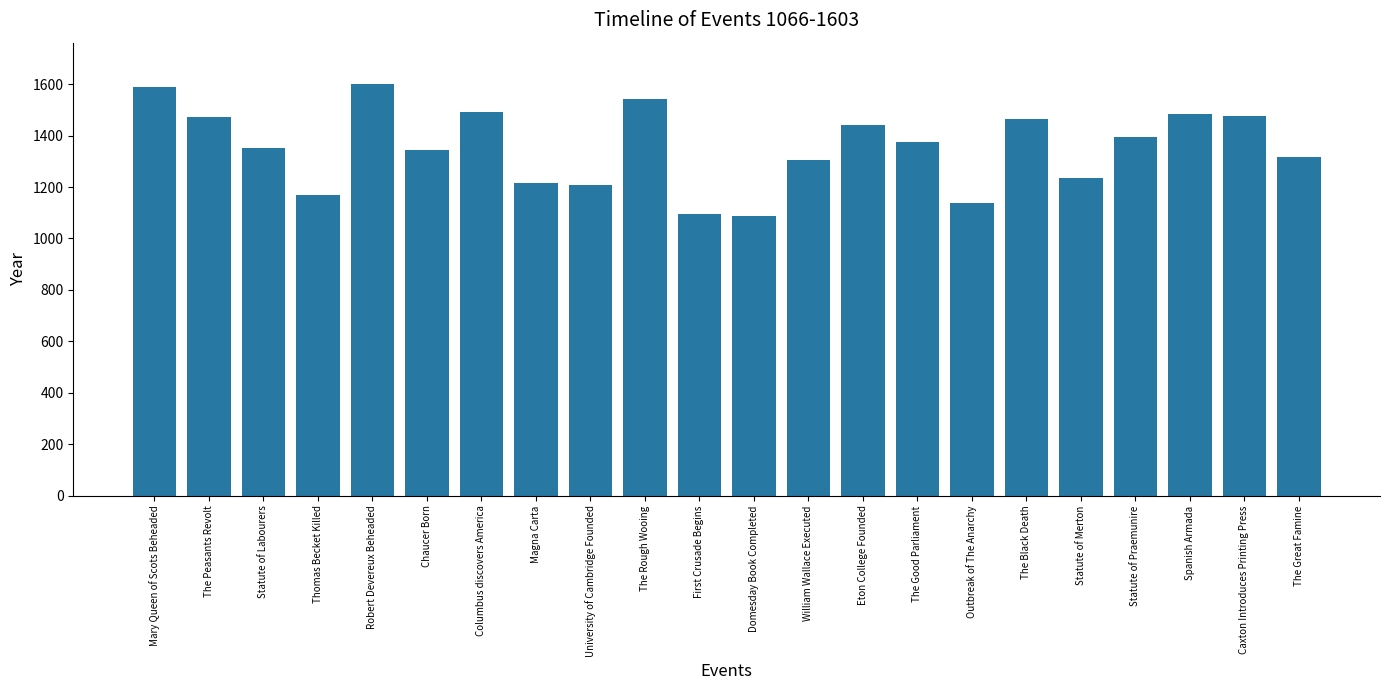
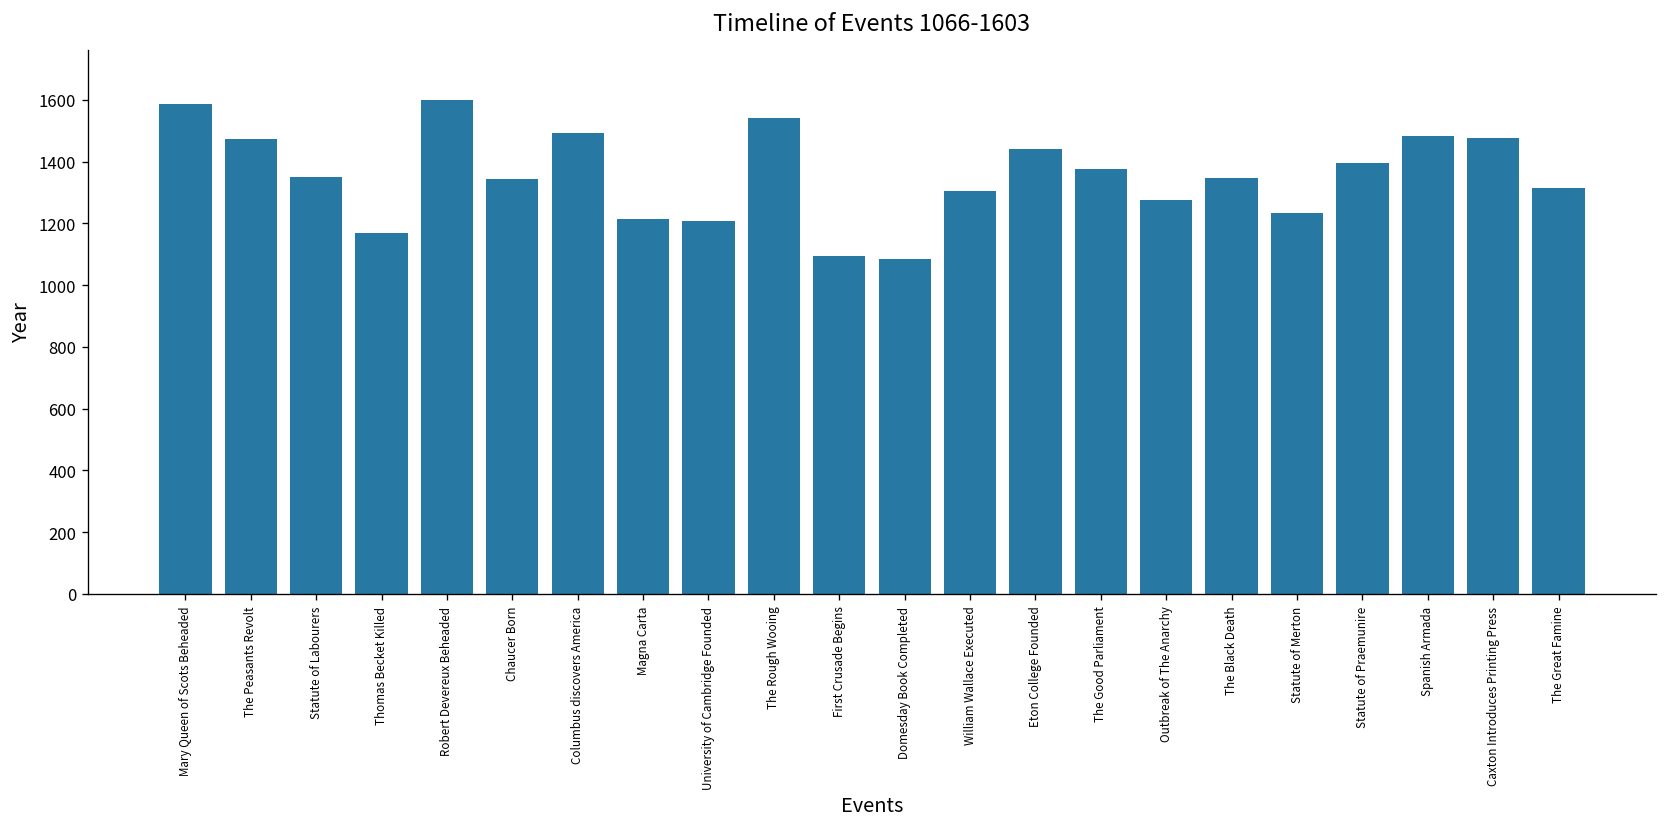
  {
    "Mary Queen of Scots Beheaded": 1590,
    "The Peasants Revolt": 1470,
    "Statute of Labourers": 1350,
    "Thomas Becket Killed": 1170,
    "Robert Devereux Beheaded": 1600,
    "Chaucer Born": 1340,
    "Columbus discovers America": 1490,
    "Magna Carta": 1220,
    "University of Cambridge Founded": 1210,
    "The Rough Wooing": 1540,
    "First Crusade Begins": 1100,
    "Domesday Book Completed": 1090,
    "William Wallace Executed": 1310,
    "Eton College Founded": 1440,
    "The Good Parliament": 1380,
-   "Outbreak of The Anarchy": 1140,
-   "The Black Death": 1460,
+   "Outbreak of The Anarchy": 1280,
+   "The Black Death": 1350,
    "Statute of Merton": 1240,
    "Statute of Praemunire": 1400,
    "Spanish Armada": 1480,
    "Caxton Introduces Printing Press": 1480,
    "The Great Famine": 1320
  }
